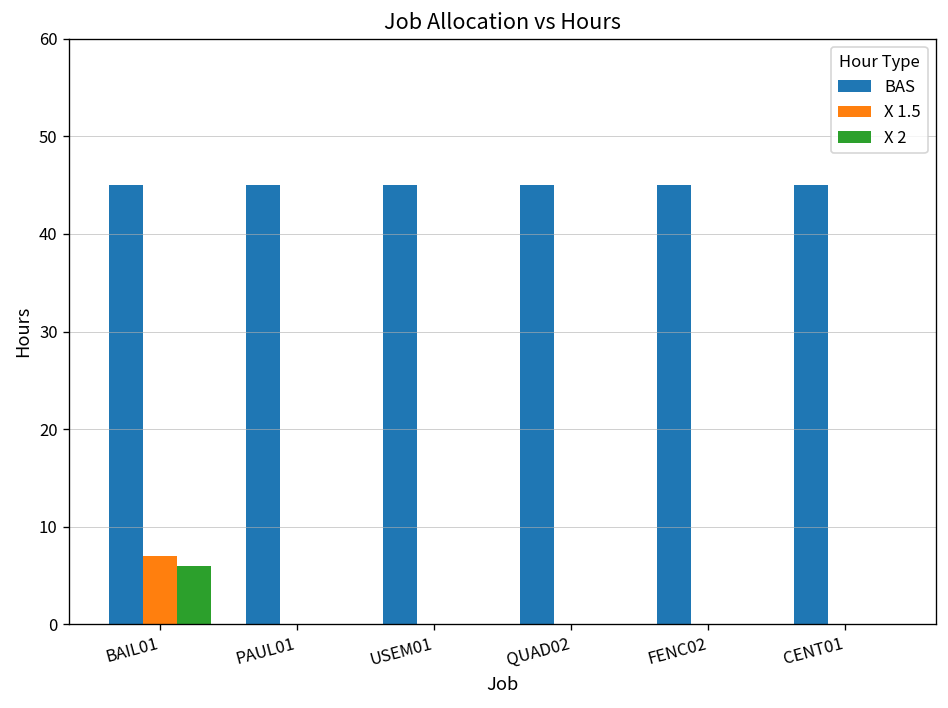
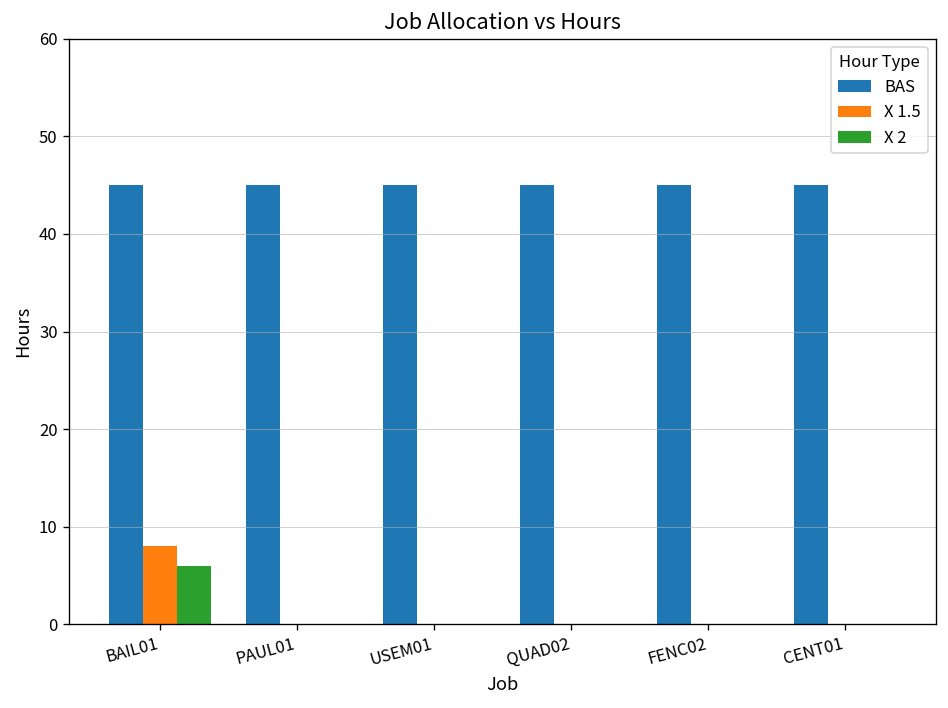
  {
    "BAS": {
      "BAIL01": 45,
      "PAUL01": 45,
      "USEM01": 45,
      "QUAD02": 45,
      "FENC02": 45,
      "CENT01": 45
    },
    "X 1.5": {
-     "BAIL01": 7,
+     "BAIL01": 8,
      "PAUL01": 0,
      "USEM01": 0,
      "QUAD02": 0,
      "FENC02": 0,
      "CENT01": 0
    },
    "X 2": {
      "BAIL01": 6,
      "PAUL01": 0,
      "USEM01": 0,
      "QUAD02": 0,
      "FENC02": 0,
      "CENT01": 0
    }
  }
